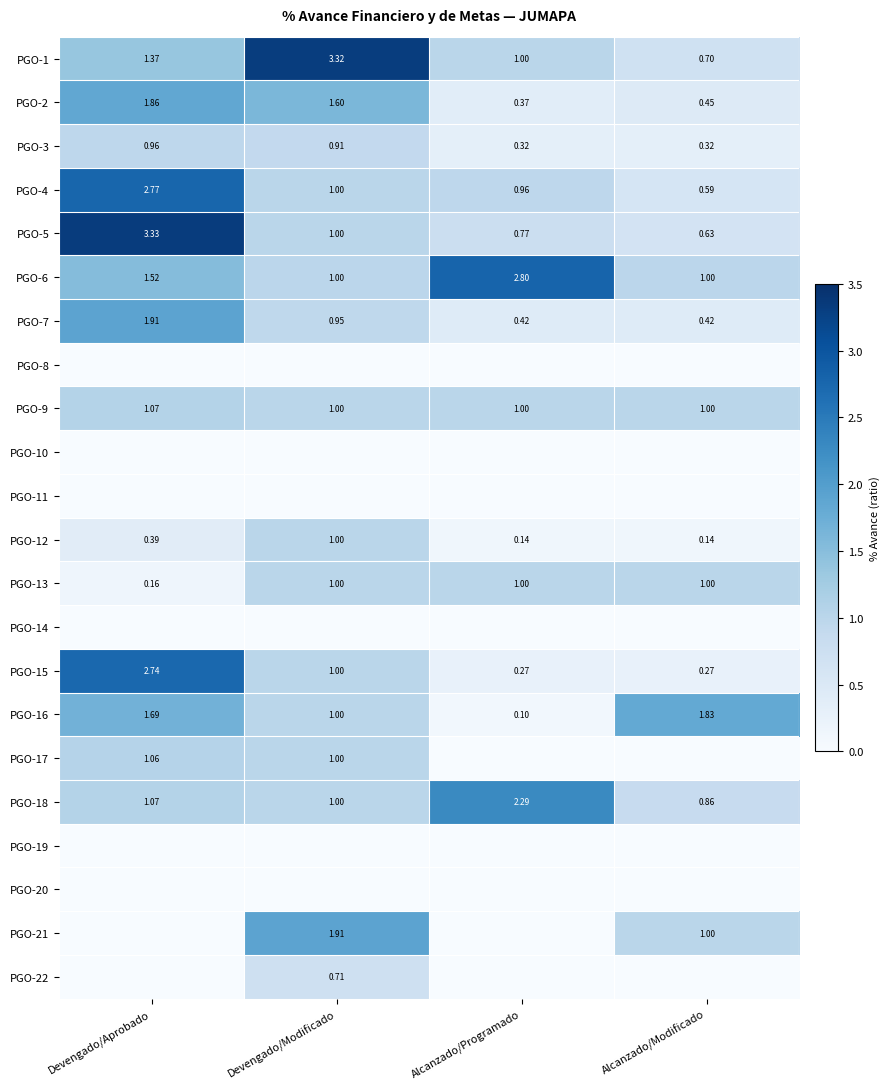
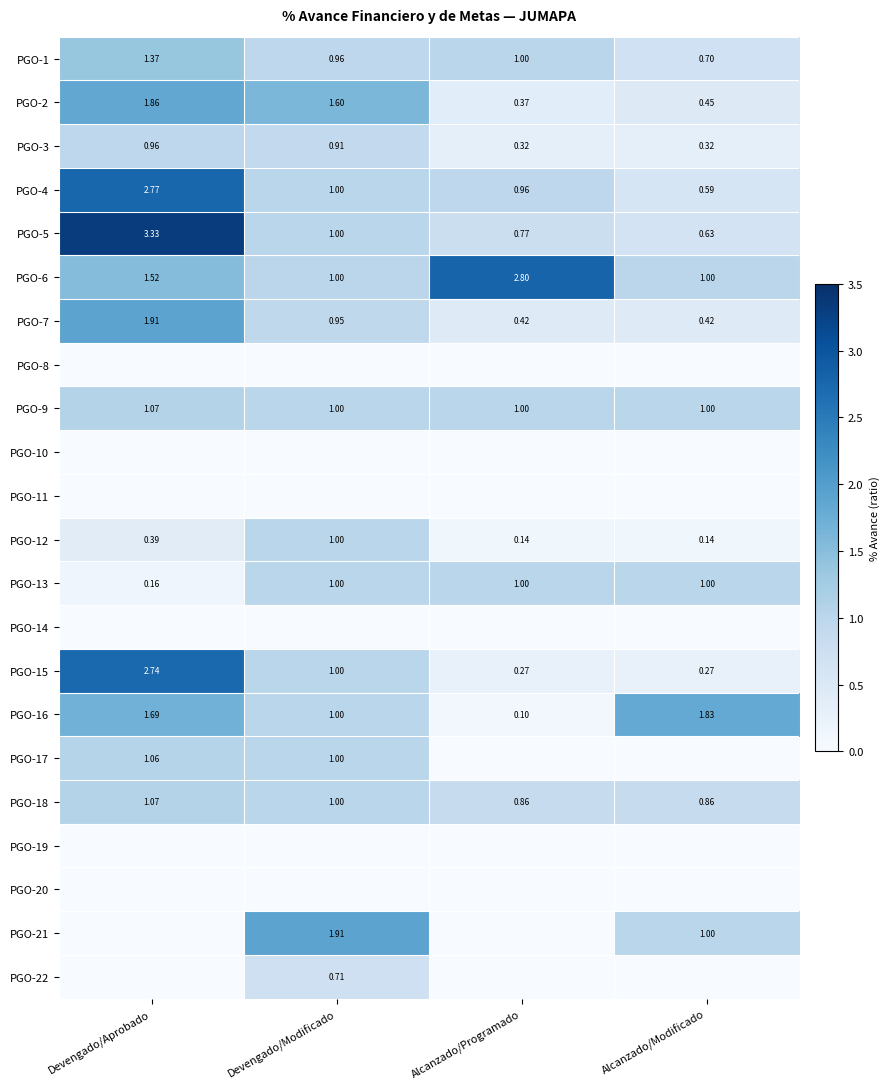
  {
    "PGO-1": {
      "Devengado/Aprobado": 1.37,
-     "Devengado/Modificado": 3.32,
+     "Devengado/Modificado": 0.96,
      "Alcanzado/Programado": 1.00,
      "Alcanzado/Modificado": 0.70
    },
    "PGO-2": {
      "Devengado/Aprobado": 1.86,
      "Devengado/Modificado": 1.60,
      "Alcanzado/Programado": 0.37,
      "Alcanzado/Modificado": 0.45
    },
    "PGO-3": {
      "Devengado/Aprobado": 0.96,
      "Devengado/Modificado": 0.91,
      "Alcanzado/Programado": 0.32,
      "Alcanzado/Modificado": 0.32
    },
    "PGO-4": {
      "Devengado/Aprobado": 2.77,
      "Devengado/Modificado": 1.00,
      "Alcanzado/Programado": 0.96,
      "Alcanzado/Modificado": 0.59
    },
    "PGO-5": {
      "Devengado/Aprobado": 3.33,
      "Devengado/Modificado": 1.00,
      "Alcanzado/Programado": 0.77,
      "Alcanzado/Modificado": 0.63
    },
    "PGO-6": {
      "Devengado/Aprobado": 1.52,
      "Devengado/Modificado": 1.00,
      "Alcanzado/Programado": 2.80,
      "Alcanzado/Modificado": 1.00
    },
    "PGO-7": {
      "Devengado/Aprobado": 1.91,
      "Devengado/Modificado": 0.95,
      "Alcanzado/Programado": 0.42,
      "Alcanzado/Modificado": 0.42
    },
    "PGO-9": {
      "Devengado/Aprobado": 1.07,
      "Devengado/Modificado": 1.00,
      "Alcanzado/Programado": 1.00,
      "Alcanzado/Modificado": 1.00
    },
    "PGO-12": {
      "Devengado/Aprobado": 0.39,
      "Devengado/Modificado": 1.00,
      "Alcanzado/Programado": 0.14,
      "Alcanzado/Modificado": 0.14
    },
    "PGO-13": {
      "Devengado/Aprobado": 0.16,
      "Devengado/Modificado": 1.00,
      "Alcanzado/Programado": 1.00,
      "Alcanzado/Modificado": 1.00
    },
    "PGO-15": {
      "Devengado/Aprobado": 2.74,
      "Devengado/Modificado": 1.00,
      "Alcanzado/Programado": 0.27,
      "Alcanzado/Modificado": 0.27
    },
    "PGO-16": {
      "Devengado/Aprobado": 1.69,
      "Devengado/Modificado": 1.00,
      "Alcanzado/Programado": 0.10,
      "Alcanzado/Modificado": 1.83
    },
    "PGO-17": {
      "Devengado/Aprobado": 1.06,
      "Devengado/Modificado": 1.00
    },
    "PGO-18": {
      "Devengado/Aprobado": 1.07,
      "Devengado/Modificado": 1.00,
-     "Alcanzado/Programado": 2.29,
+     "Alcanzado/Programado": 0.86,
      "Alcanzado/Modificado": 0.86
    },
    "PGO-21": {
      "Devengado/Modificado": 1.91,
      "Alcanzado/Modificado": 1.00
    },
    "PGO-22": {
      "Devengado/Modificado": 0.71
    }
  }
